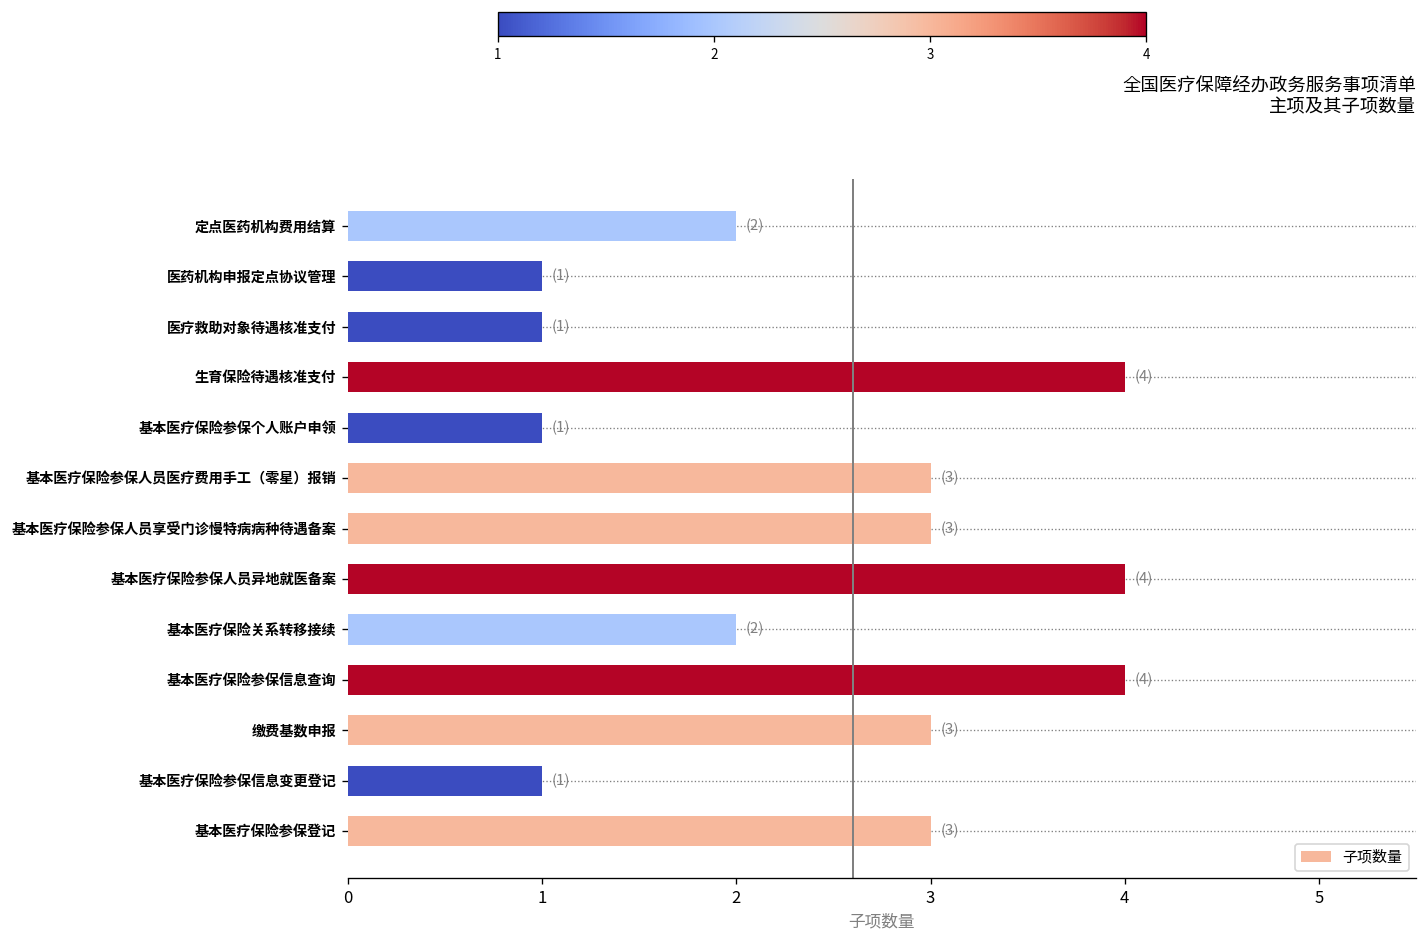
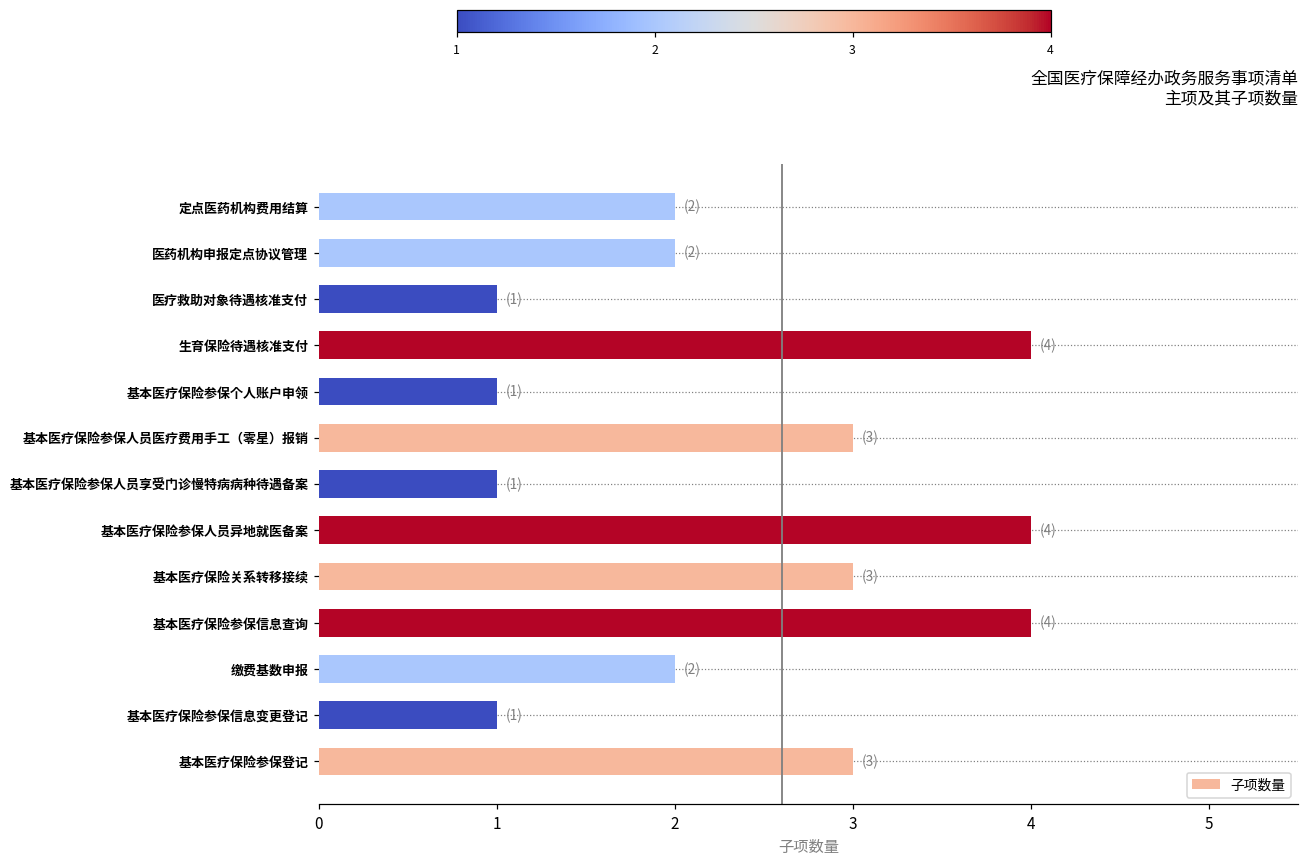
  {
    "定点医药机构费用结算": "(2)",
-   "医药机构申报定点协议管理": "(1)",
+   "医药机构申报定点协议管理": "(2)",
    "医疗救助对象待遇核准支付": "(1)",
    "生育保险待遇核准支付": "(4)",
    "基本医疗保险参保个人账户申领": "(1)",
    "基本医疗保险参保人员医疗费用手工（零星）报销": "(3)",
-   "基本医疗保险参保人员享受门诊慢特病病种待遇备案": "(3)",
+   "基本医疗保险参保人员享受门诊慢特病病种待遇备案": "(1)",
    "基本医疗保险参保人员异地就医备案": "(4)",
-   "基本医疗保险关系转移接续": "(2)",
+   "基本医疗保险关系转移接续": "(3)",
    "基本医疗保险参保信息查询": "(4)",
-   "缴费基数申报": "(3)",
+   "缴费基数申报": "(2)",
    "基本医疗保险参保信息变更登记": "(1)",
    "基本医疗保险参保登记": "(3)"
  }
